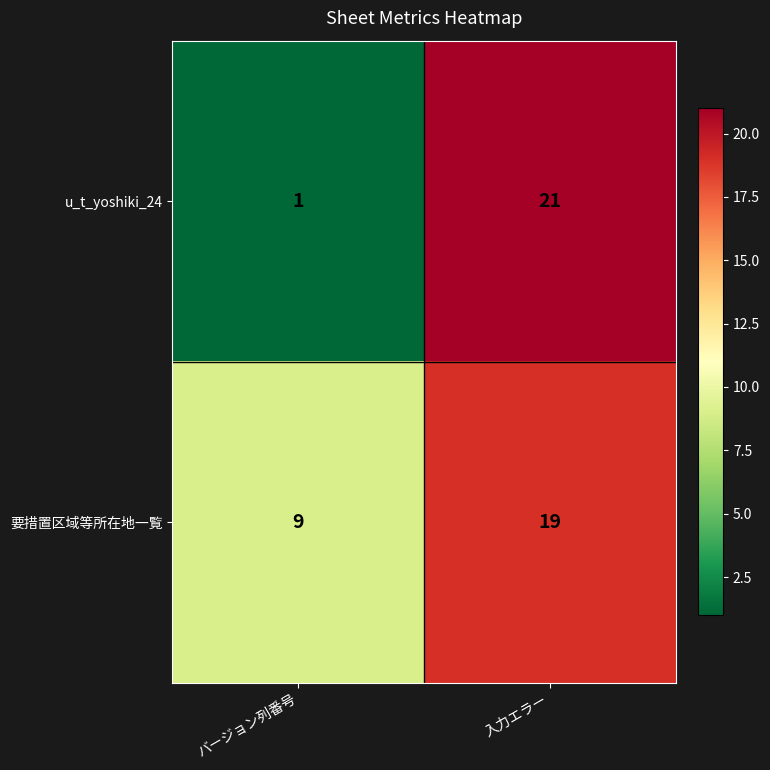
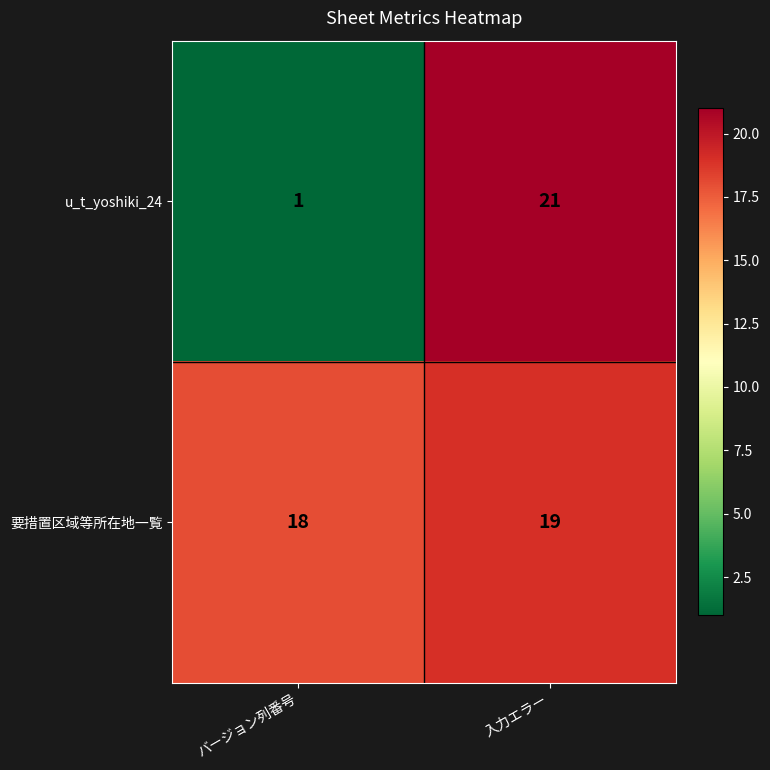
  {
    "u_t_yoshiki_24": {
      "バージョン列番号": 1,
      "入力エラー": 21
    },
    "要措置区域等所在地一覧": {
-     "バージョン列番号": 9,
+     "バージョン列番号": 18,
      "入力エラー": 19
    }
  }
